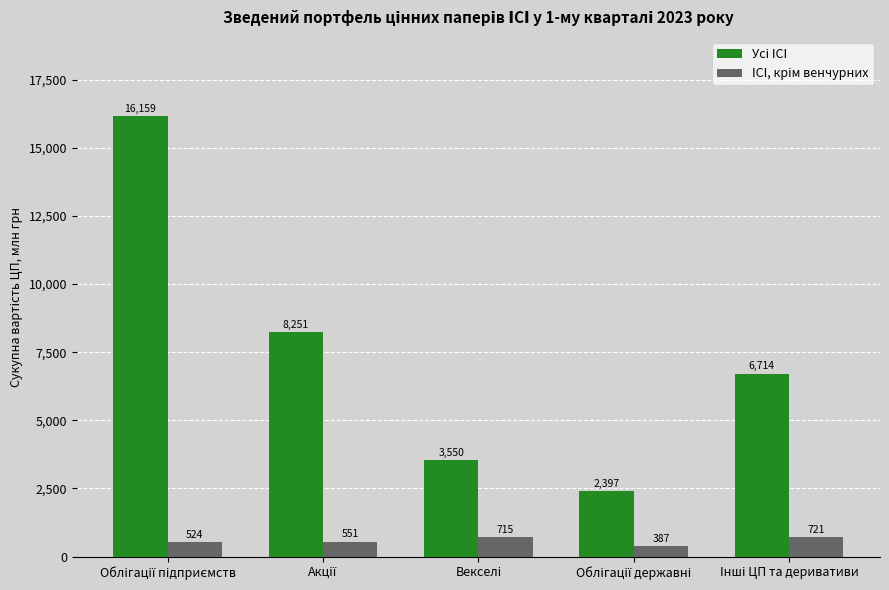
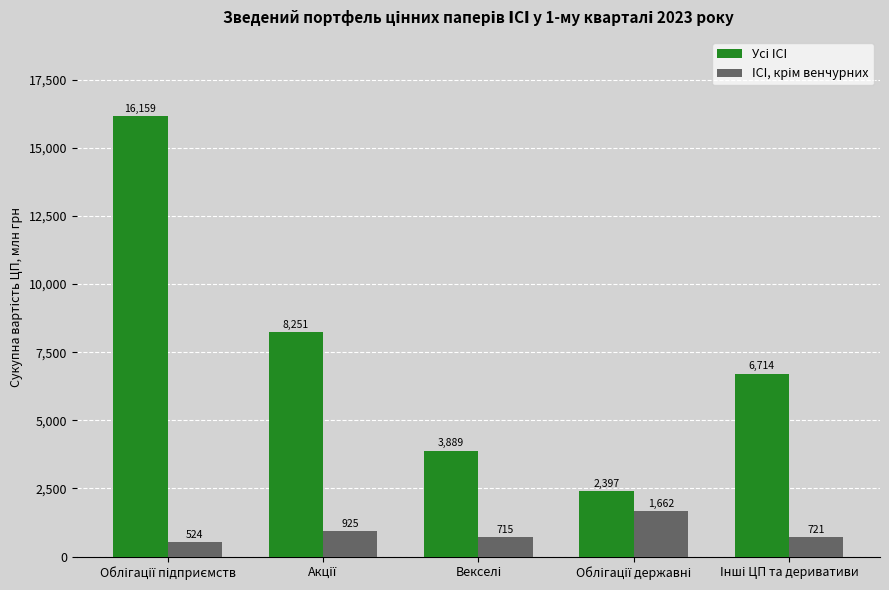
  {
    "Усі ІСІ": {
      "Облігації підприємств": "16,159",
      "Акції": "8,251",
-     "Векселі": "3,550",
+     "Векселі": "3,889",
      "Облігації державні": "2,397",
      "Інші ЦП та деривативи": "6,714"
    },
    "ІСІ, крім венчурних": {
      "Облігації підприємств": "524",
-     "Акції": "551",
+     "Акції": "925",
      "Векселі": "715",
-     "Облігації державні": "387",
+     "Облігації державні": "1,662",
      "Інші ЦП та деривативи": "721"
    }
  }
